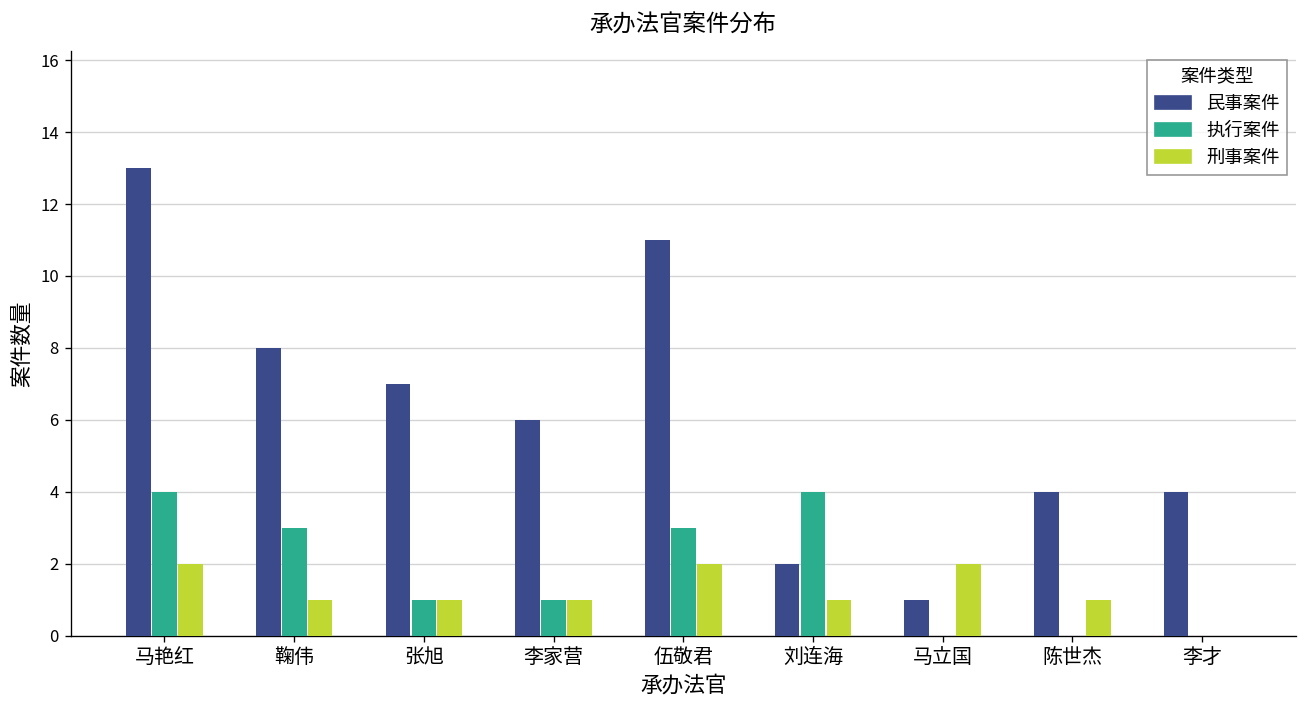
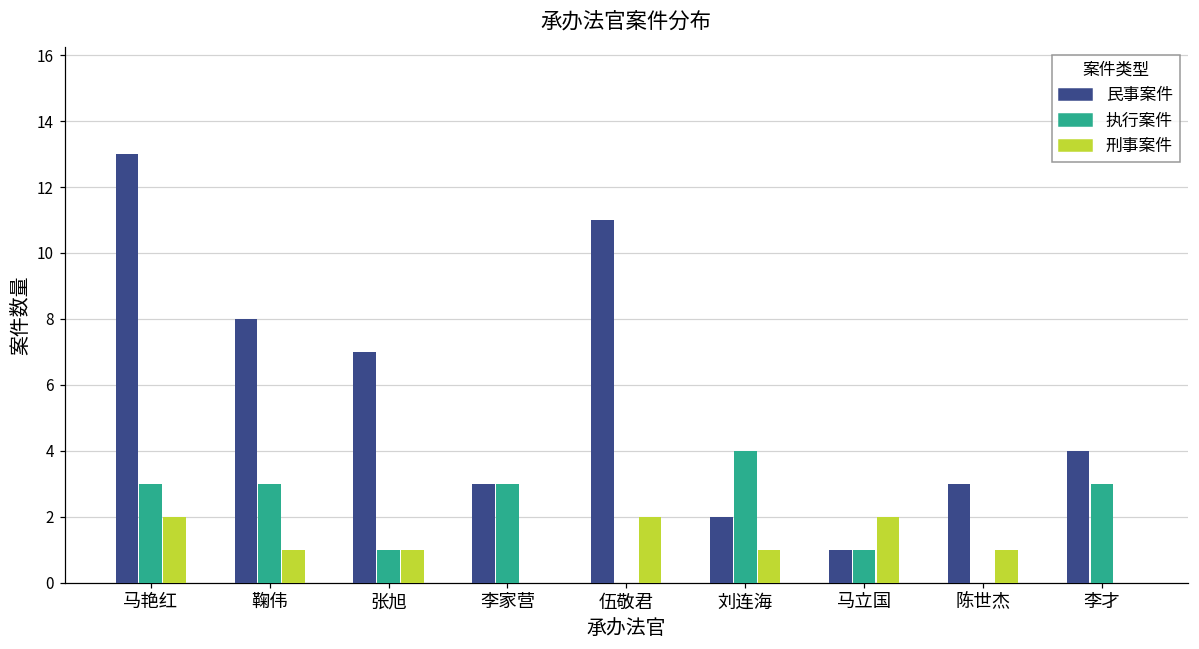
  {
    "民事案件": {
      "马艳红": 13,
      "鞠伟": 8,
      "张旭": 7,
-     "李家营": 6,
+     "李家营": 3,
      "伍敬君": 11,
      "刘连海": 2,
      "马立国": 1,
-     "陈世杰": 4,
+     "陈世杰": 3,
      "李才": 4
    },
    "执行案件": {
-     "马艳红": 4,
+     "马艳红": 3,
      "鞠伟": 3,
      "张旭": 1,
-     "李家营": 1,
-     "伍敬君": 3,
+     "李家营": 3,
+     "伍敬君": 0,
      "刘连海": 4,
-     "马立国": 0,
+     "马立国": 1,
      "陈世杰": 0,
-     "李才": 0
+     "李才": 3
    },
    "刑事案件": {
      "马艳红": 2,
      "鞠伟": 1,
      "张旭": 1,
-     "李家营": 1,
+     "李家营": 0,
      "伍敬君": 2,
      "刘连海": 1,
      "马立国": 2,
      "陈世杰": 1,
      "李才": 0
    }
  }
